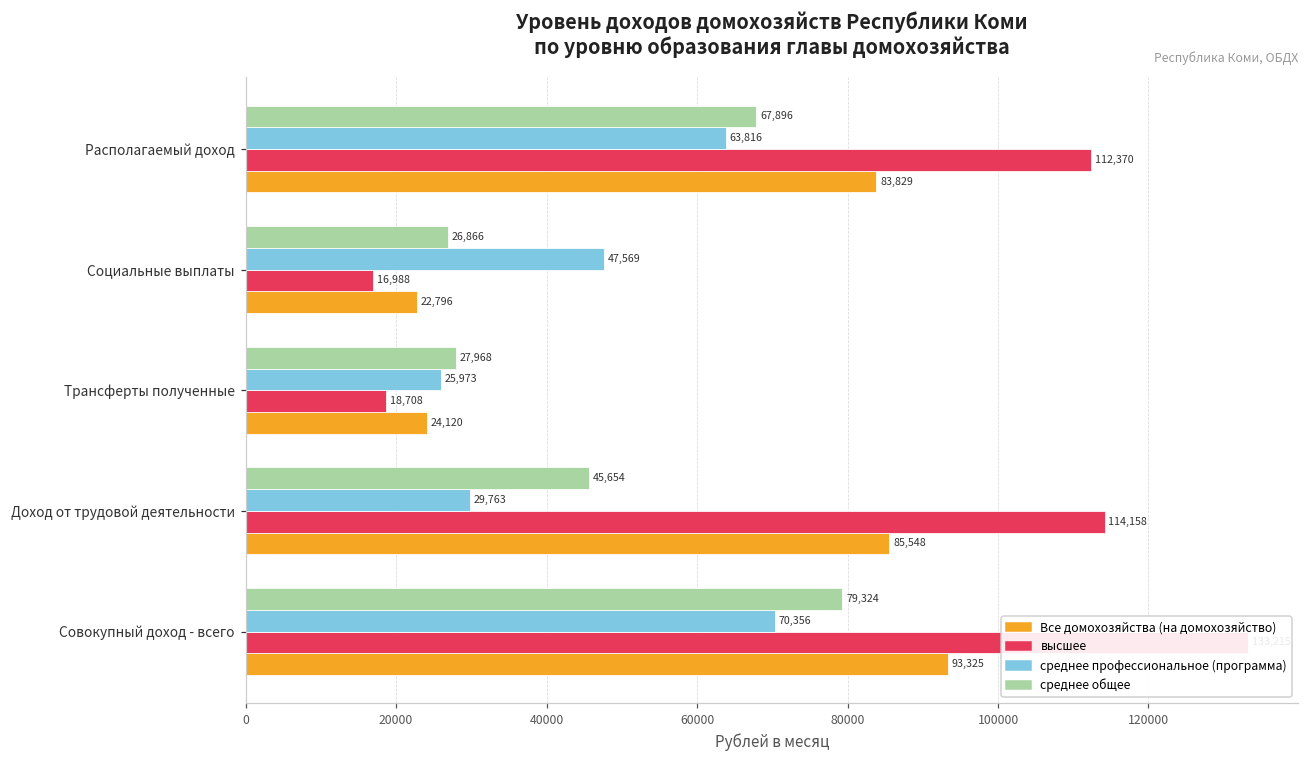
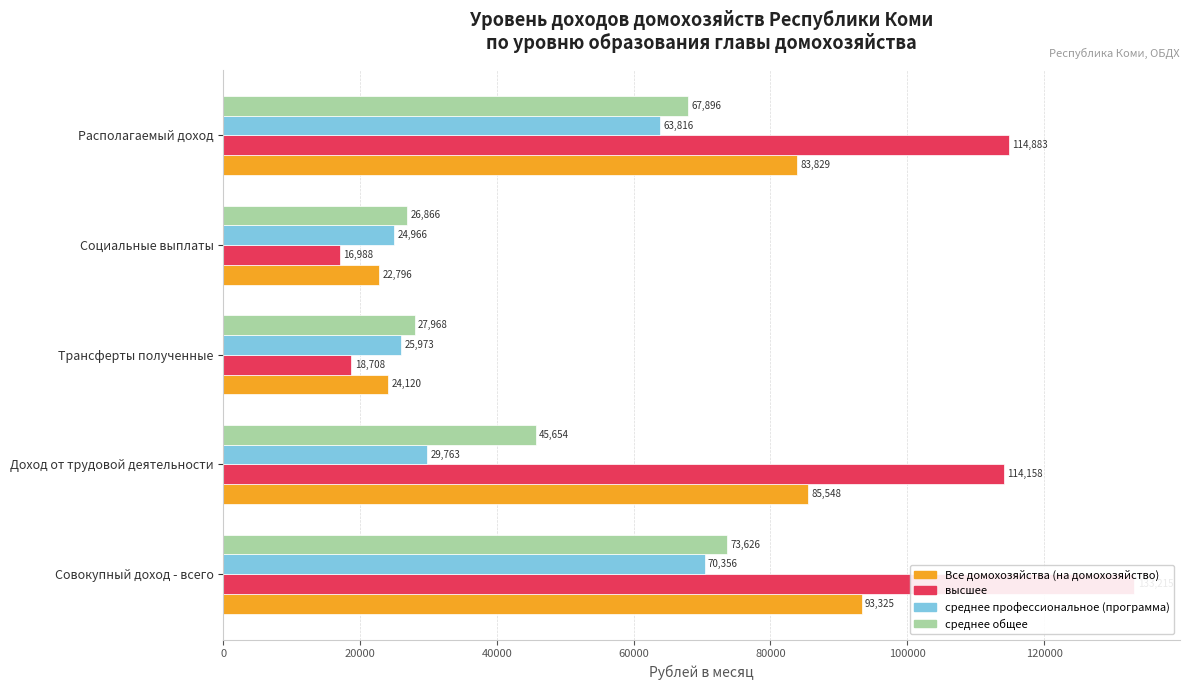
  {
    "Все домохозяйства (на домохозяйство)": {
      "Располагаемый доход": "83,829",
      "Социальные выплаты": "22,796",
      "Трансферты полученные": "24,120",
      "Доход от трудовой деятельности": "85,548",
      "Совокупный доход - всего": "93,325"
    },
    "высшее": {
-     "Располагаемый доход": "112,370",
+     "Располагаемый доход": "114,883",
      "Социальные выплаты": "16,988",
      "Трансферты полученные": "18,708",
      "Доход от трудовой деятельности": "114,158"
    },
    "среднее профессиональное (программа)": {
      "Располагаемый доход": "63,816",
-     "Социальные выплаты": "47,569",
+     "Социальные выплаты": "24,966",
      "Трансферты полученные": "25,973",
      "Доход от трудовой деятельности": "29,763",
      "Совокупный доход - всего": "70,356"
    },
    "среднее общее": {
      "Располагаемый доход": "67,896",
      "Социальные выплаты": "26,866",
      "Трансферты полученные": "27,968",
      "Доход от трудовой деятельности": "45,654",
-     "Совокупный доход - всего": "79,324"
+     "Совокупный доход - всего": "73,626"
    }
  }
